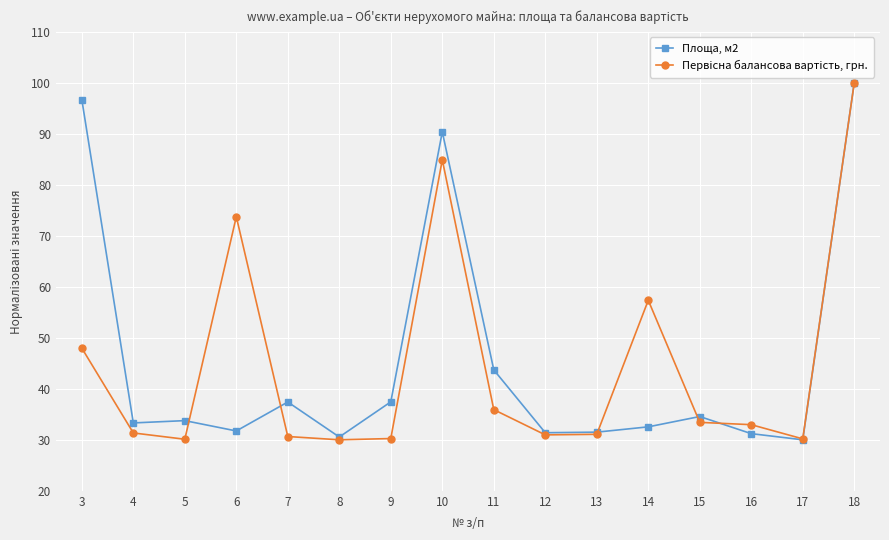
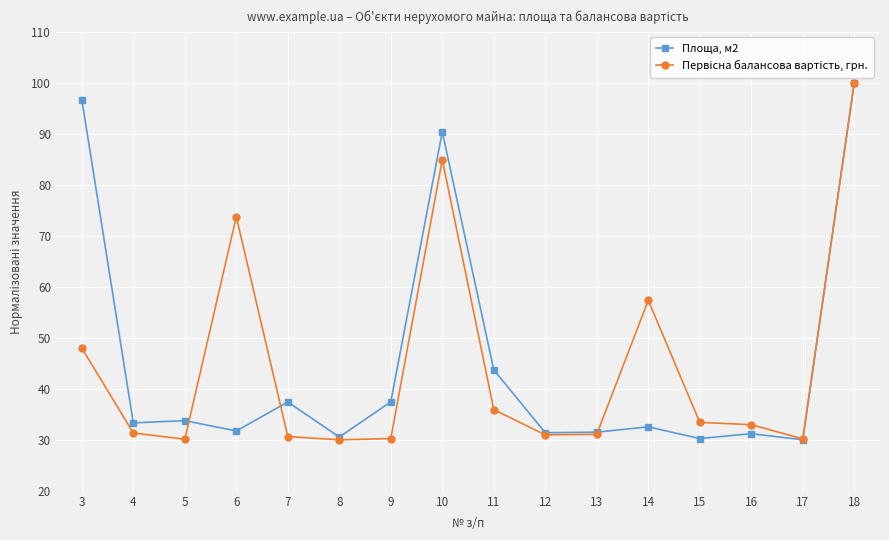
  {
    "Площа, м2": {
      "3": 97,
      "4": 33,
      "5": 34,
      "6": 32,
      "7": 37,
      "8": 31,
      "9": 37,
      "10": 90,
      "11": 44,
      "14": 33,
-     "15": 35,
+     "15": 30,
      "16": 31
    },
    "Первісна балансова вартість, грн.": {
      "3": 48,
      "4": 31,
      "5": 30,
      "6": 74,
      "7": 31,
      "8": 30,
      "9": 30,
      "10": 85,
      "11": 36,
      "14": 57,
      "15": 33,
      "16": 33
    }
  }
